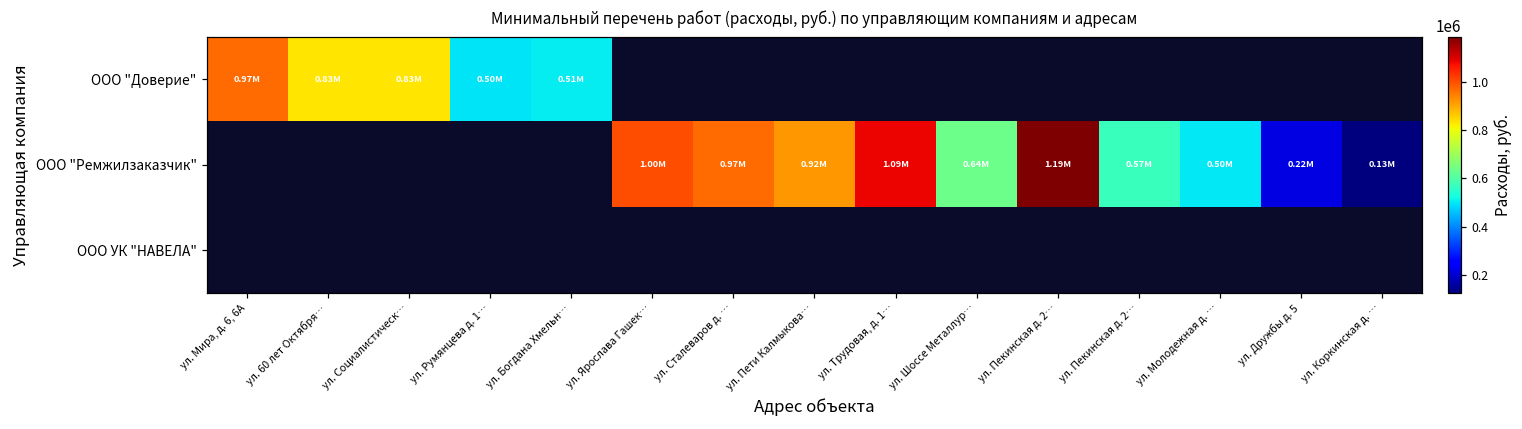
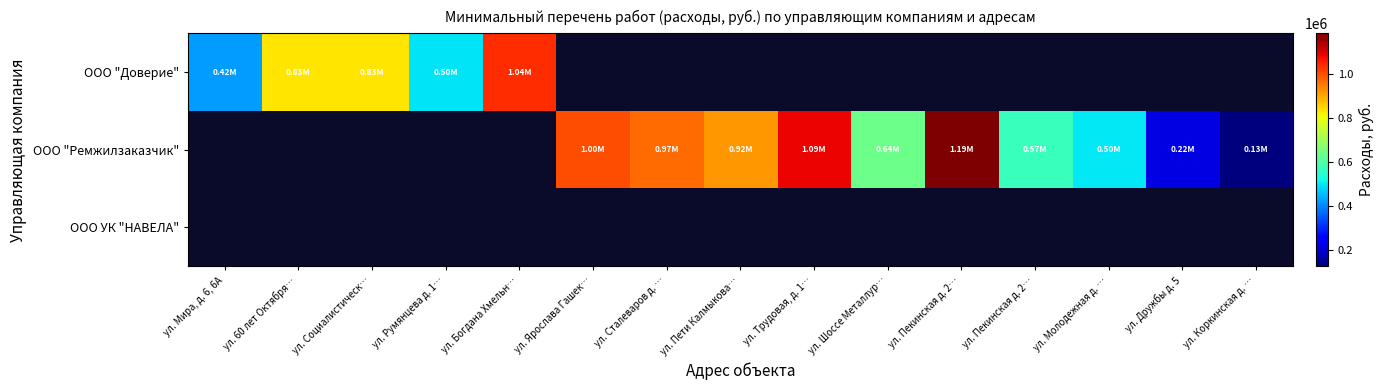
  {
    "ООО \"Доверие\"": {
-     "ул. Мира, д. 6, 6А": "0.97M",
+     "ул. Мира, д. 6, 6А": "0.42M",
      "ул. 60 лет Октября…": "0.83M",
      "ул. Социалистическ…": "0.83M",
      "ул. Румянцева д. 1…": "0.50M",
-     "ул. Богдана Хмельн…": "0.51M"
+     "ул. Богдана Хмельн…": "1.04M"
    },
    "ООО \"Ремжилзаказчик\"": {
      "ул. Ярослава Гашек…": "1.00M",
      "ул. Сталеваров д. …": "0.97M",
      "ул. Пети Калмыкова…": "0.92M",
      "ул. Трудовая, д. 1…": "1.09M",
      "ул. Шоссе Металлур…": "0.64M",
      "ул. Молодежная д. …": "0.50M",
      "ул. Дружбы д. 5": "0.22M",
      "ул. Коркинская д. …": "0.13M"
    }
  }
